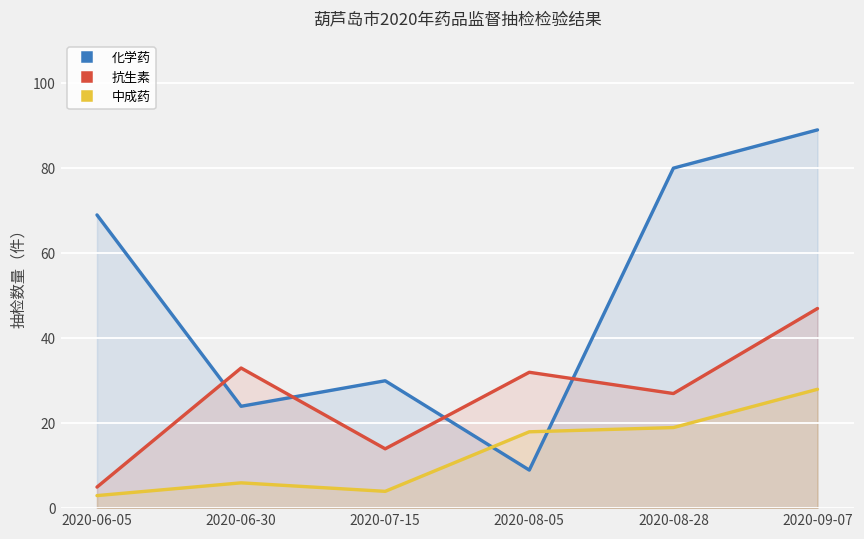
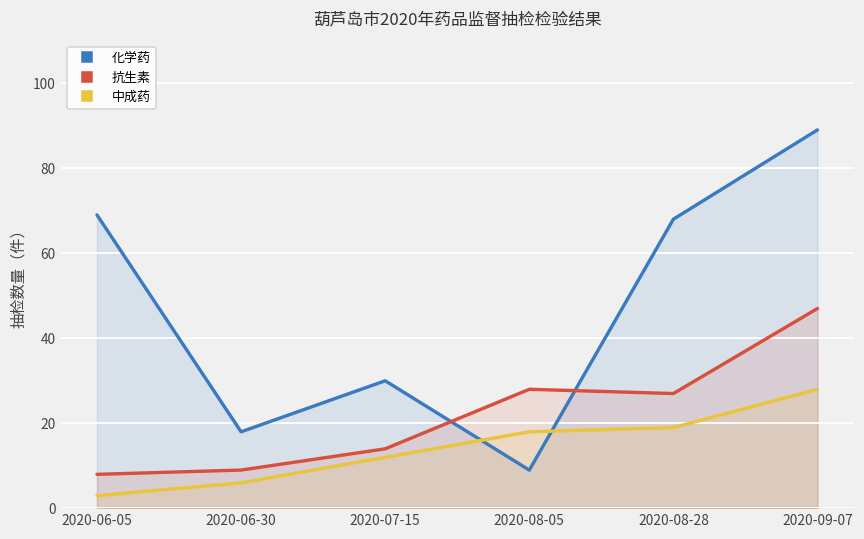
  {
    "化学药": {
      "2020-06-05": 69,
-     "2020-06-30": 24,
+     "2020-06-30": 18,
      "2020-07-15": 30,
      "2020-08-05": 9,
-     "2020-08-28": 80,
+     "2020-08-28": 68,
      "2020-09-07": 89
    },
    "抗生素": {
-     "2020-06-05": 5,
-     "2020-06-30": 33,
+     "2020-06-05": 8,
+     "2020-06-30": 9,
      "2020-07-15": 14,
-     "2020-08-05": 32,
+     "2020-08-05": 28,
      "2020-08-28": 27,
      "2020-09-07": 47
    },
    "中成药": {
      "2020-06-05": 3,
      "2020-06-30": 6,
-     "2020-07-15": 4,
+     "2020-07-15": 12,
      "2020-08-05": 18,
      "2020-08-28": 19,
      "2020-09-07": 28
    }
  }
